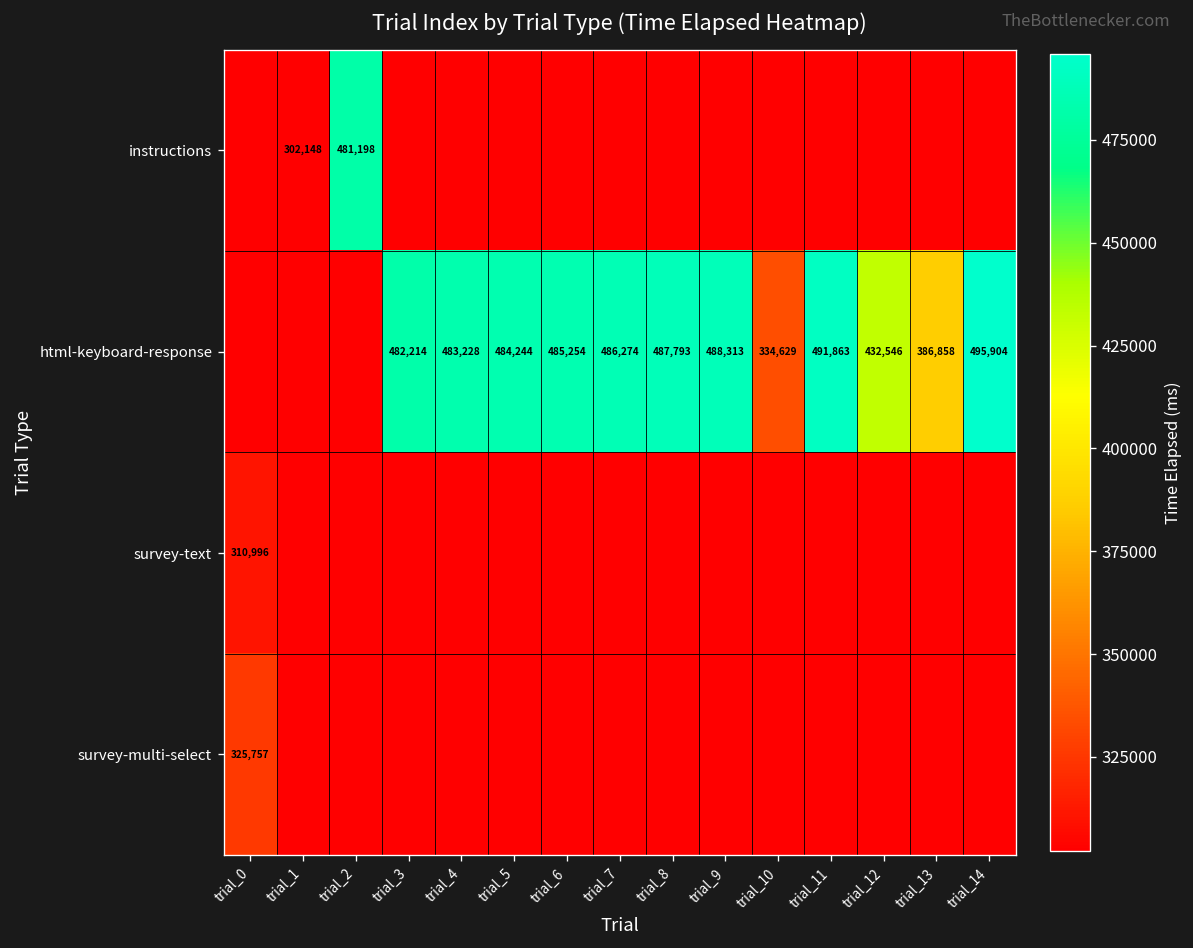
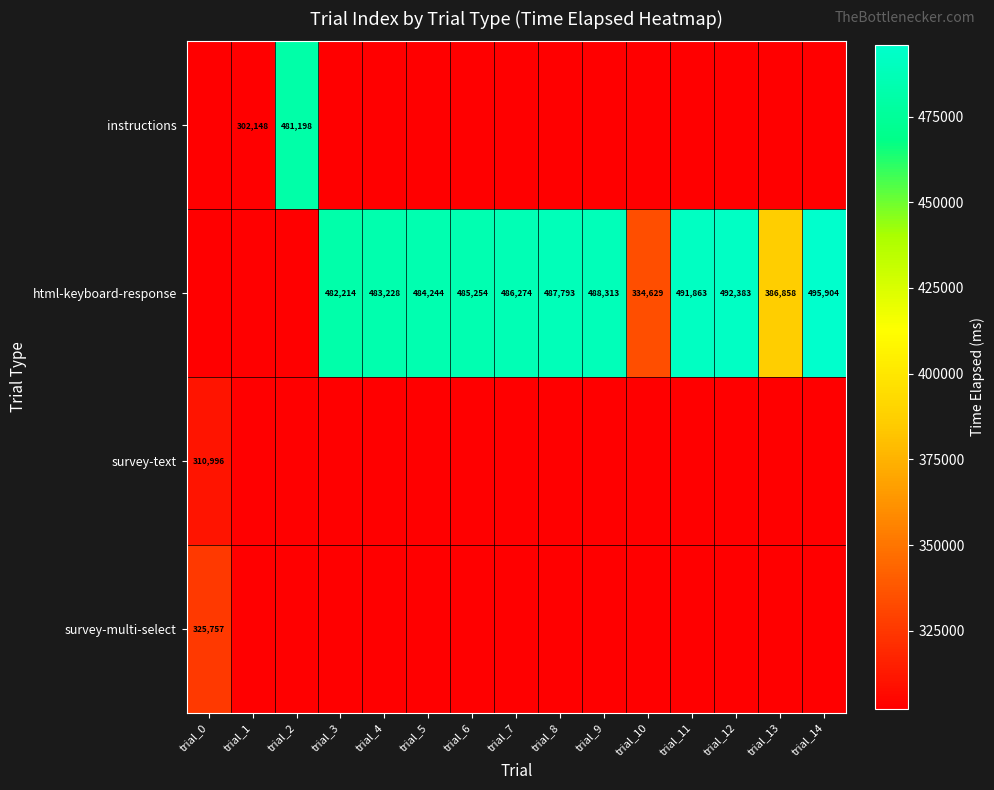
  {
    "instructions": {
      "trial_1": "302,148",
      "trial_2": "481,198"
    },
    "html-keyboard-response": {
      "trial_3": "482,214",
      "trial_4": "483,228",
      "trial_5": "484,244",
      "trial_6": "485,254",
      "trial_7": "486,274",
      "trial_8": "487,793",
      "trial_9": "488,313",
      "trial_10": "334,629",
      "trial_11": "491,863",
-     "trial_12": "432,546",
+     "trial_12": "492,383",
      "trial_13": "386,858",
      "trial_14": "495,904"
    },
    "survey-text": {
      "trial_0": "310,996"
    },
    "survey-multi-select": {
      "trial_0": "325,757"
    }
  }
